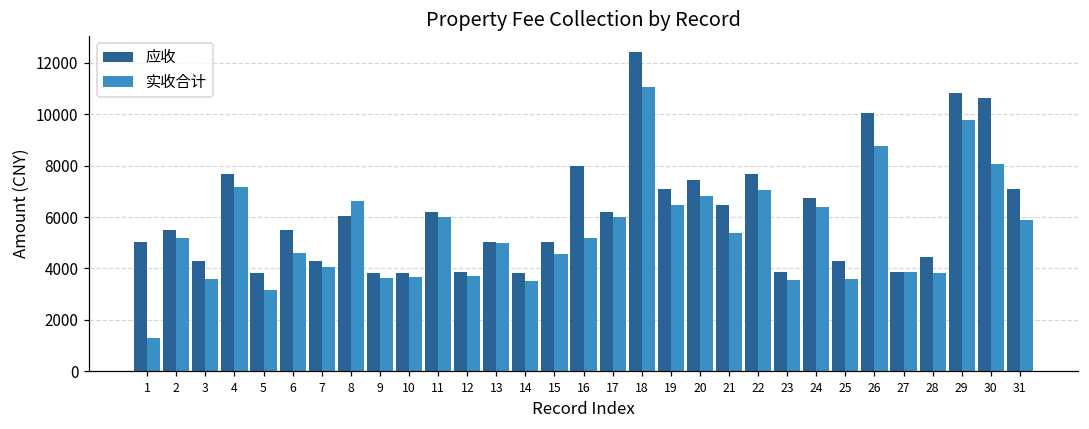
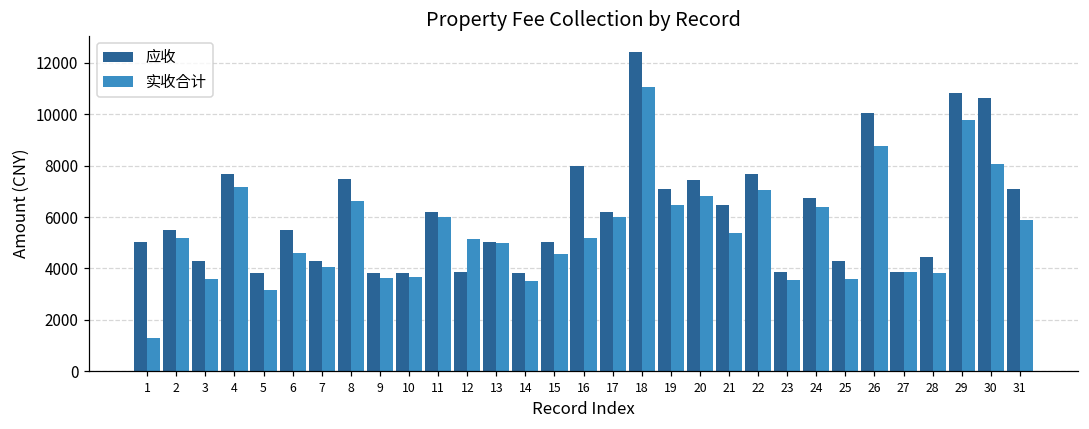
  {
    "应收": {
      "1": 5000,
      "2": 5500,
      "3": 4300,
      "4": 7700,
      "5": 3800,
      "6": 5500,
      "7": 4300,
-     "8": 6000,
+     "8": 7500,
      "9": 3800,
      "10": 3800,
      "11": 6200,
      "12": 3800,
      "13": 5000,
      "14": 3800,
      "15": 5000,
      "16": 8000,
      "17": 6200,
      "18": 12400,
      "19": 7100,
      "20": 7400,
      "21": 6500,
      "22": 7700,
      "23": 3900,
      "24": 6700,
      "25": 4300,
      "26": 10000,
      "27": 3800,
      "28": 4400,
      "29": 10800,
      "30": 10600,
      "31": 7100
    },
    "实收合计": {
      "1": 1300,
      "2": 5200,
      "3": 3600,
      "4": 7200,
      "5": 3200,
      "6": 4600,
      "7": 4100,
      "8": 6600,
      "9": 3600,
      "10": 3700,
      "11": 6000,
-     "12": 3700,
+     "12": 5100,
      "13": 5000,
      "14": 3500,
      "15": 4600,
      "16": 5200,
      "17": 6000,
      "18": 11100,
      "19": 6500,
      "20": 6800,
      "21": 5400,
      "22": 7000,
      "23": 3600,
      "24": 6400,
      "25": 3600,
      "26": 8800,
      "27": 3800,
      "28": 3800,
      "29": 9800,
      "30": 8100,
      "31": 5900
    }
  }
